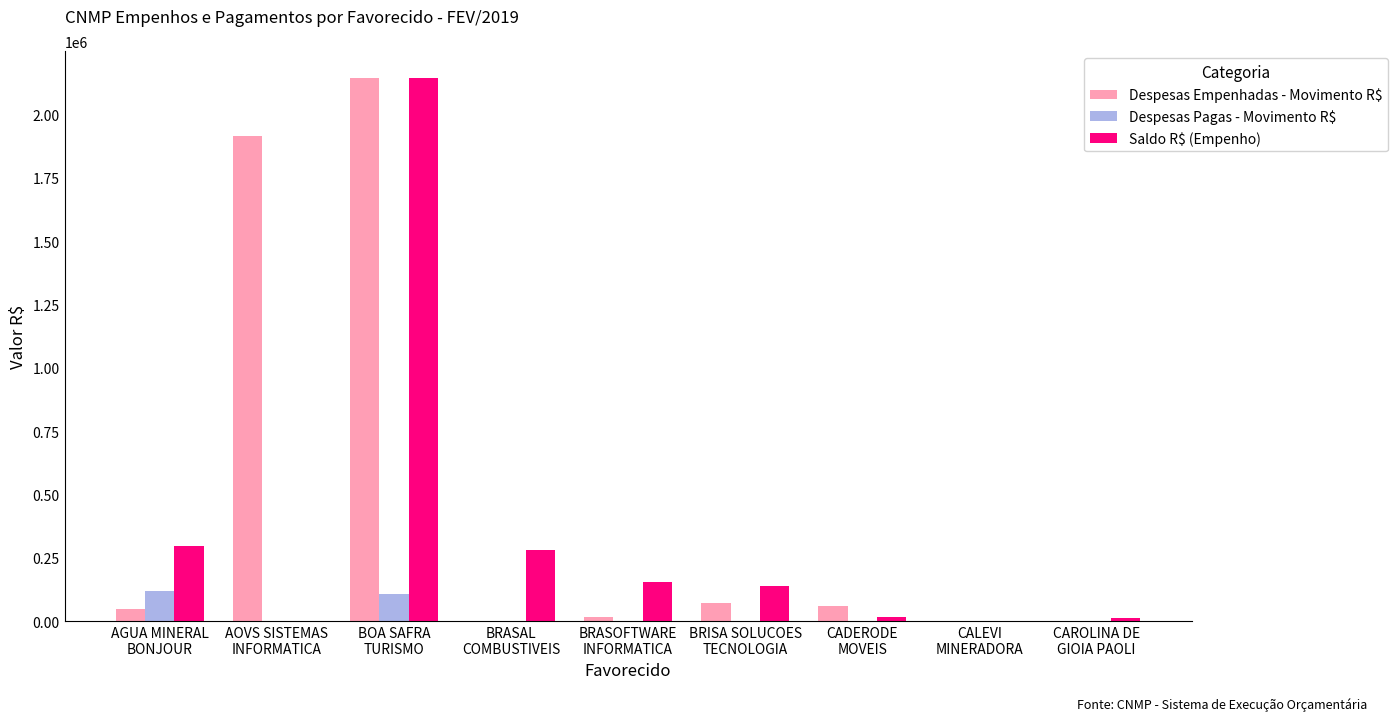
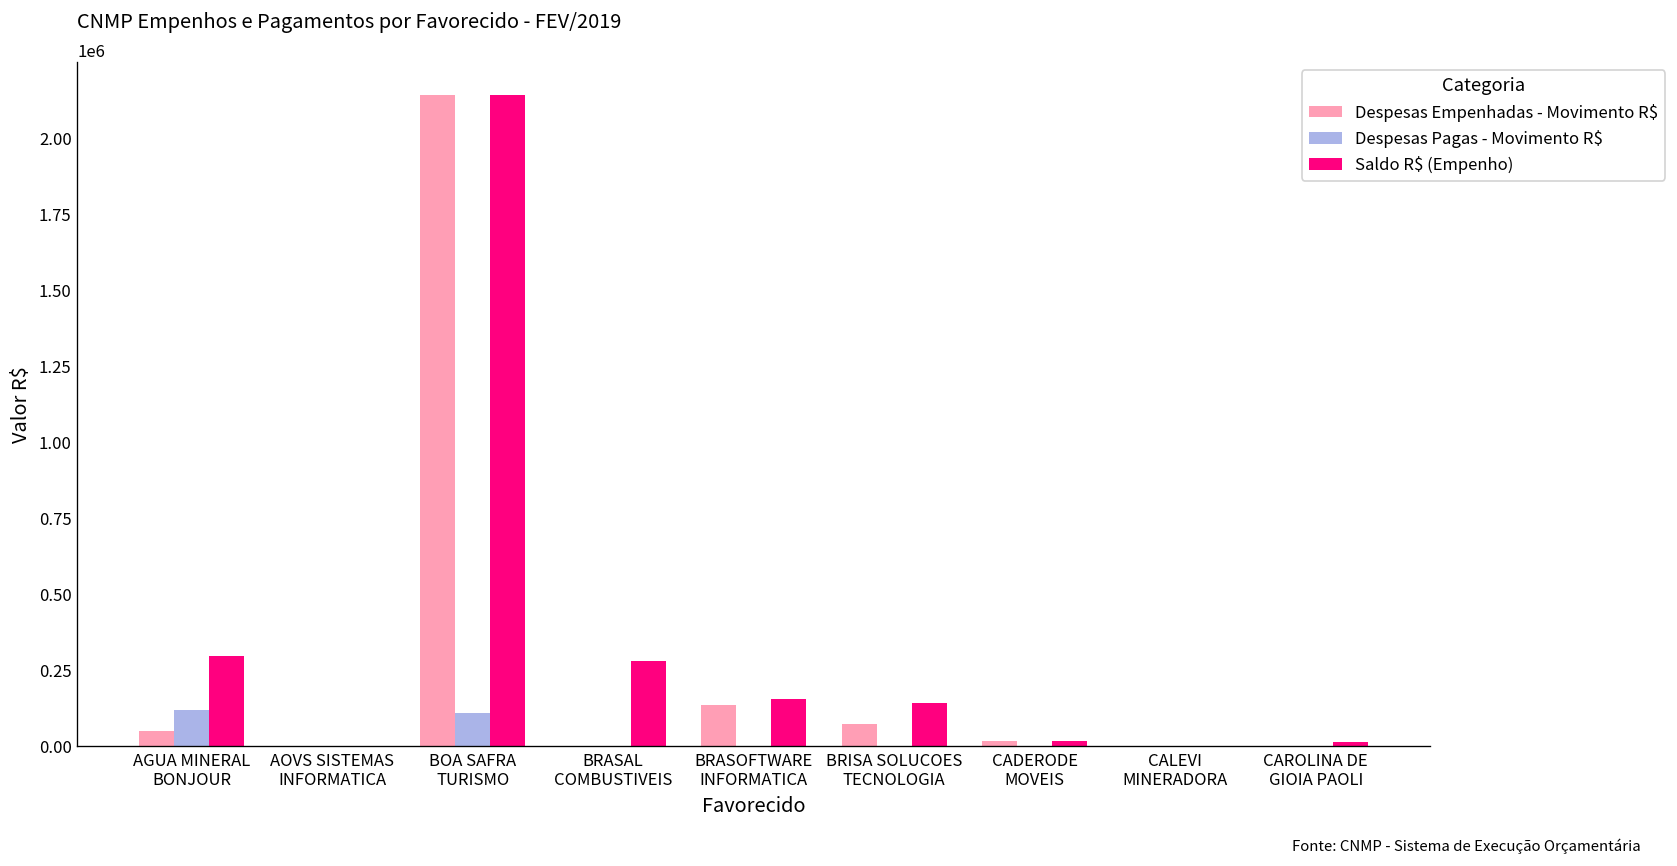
  {
    "Despesas Empenhadas - Movimento R$": {
      "AGUA MINERAL BONJOUR": 50000,
-     "AOVS SISTEMAS INFORMATICA": 1910000,
+     "AOVS SISTEMAS INFORMATICA": 0,
      "BOA SAFRA TURISMO": 2140000,
      "BRASAL COMBUSTIVEIS": 0,
-     "BRASOFTWARE INFORMATICA": 20000,
+     "BRASOFTWARE INFORMATICA": 140000,
      "BRISA SOLUCOES TECNOLOGIA": 70000,
-     "CADERODE MOVEIS": 60000,
+     "CADERODE MOVEIS": 20000,
      "CALEVI MINERADORA": 0,
      "CAROLINA DE GIOIA PAOLI": 0
    },
    "Despesas Pagas - Movimento R$": {
      "AGUA MINERAL BONJOUR": 120000,
      "AOVS SISTEMAS INFORMATICA": 0,
      "BOA SAFRA TURISMO": 110000,
      "BRASAL COMBUSTIVEIS": 0,
      "BRASOFTWARE INFORMATICA": 0,
      "BRISA SOLUCOES TECNOLOGIA": 0,
      "CADERODE MOVEIS": 0,
      "CALEVI MINERADORA": 0,
      "CAROLINA DE GIOIA PAOLI": 0
    },
    "Saldo R$ (Empenho)": {
      "AGUA MINERAL BONJOUR": 300000,
      "BOA SAFRA TURISMO": 2140000,
      "BRASAL COMBUSTIVEIS": 280000,
      "BRASOFTWARE INFORMATICA": 150000,
      "BRISA SOLUCOES TECNOLOGIA": 140000,
      "CADERODE MOVEIS": 20000,
      "CAROLINA DE GIOIA PAOLI": 10000
    }
  }
